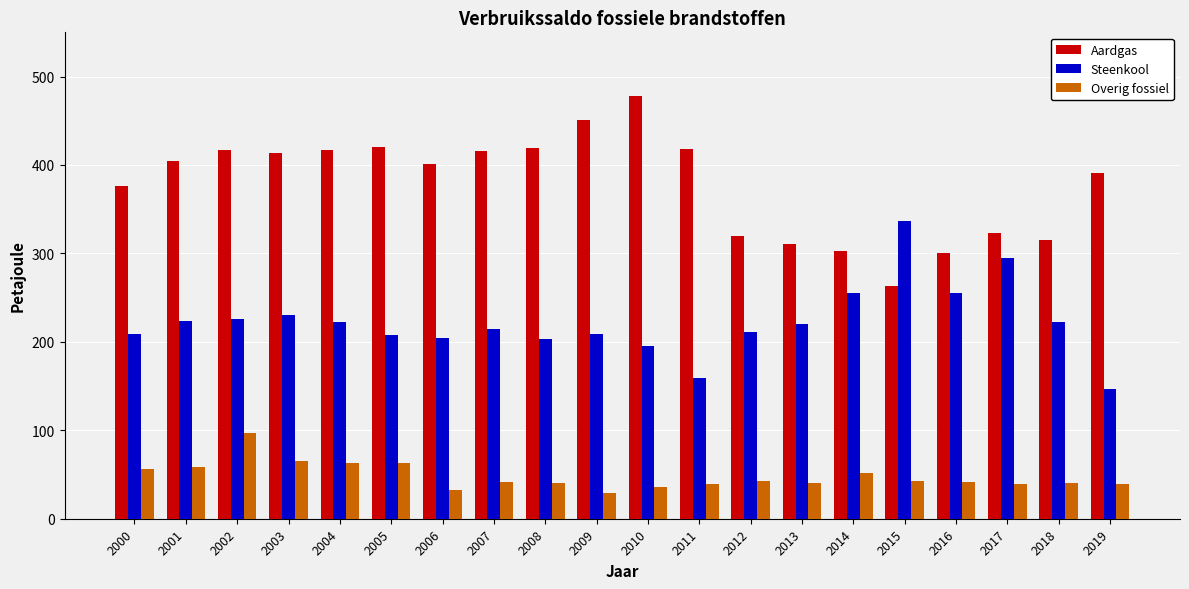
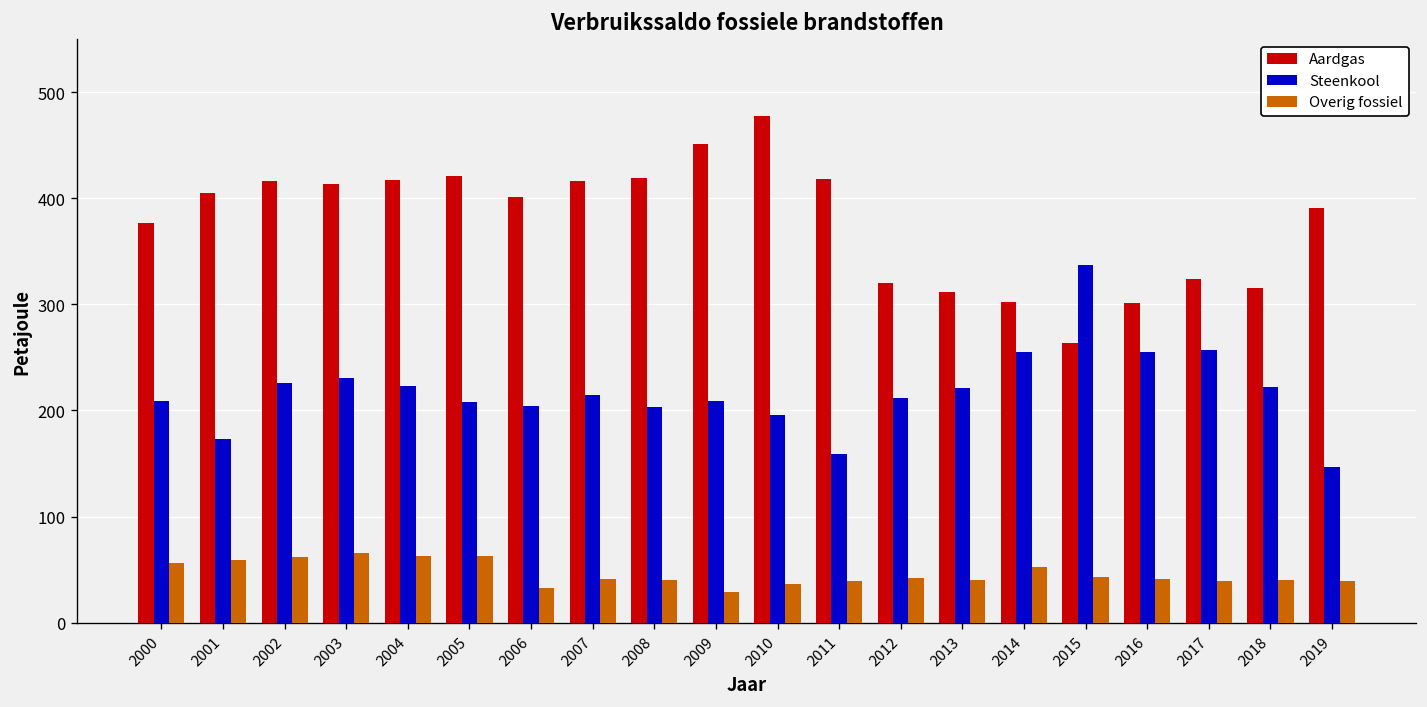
  {
    "Aardgas": {
      "2000": 380,
      "2001": 400,
      "2002": 420,
      "2003": 410,
      "2004": 420,
      "2005": 420,
      "2006": 400,
      "2007": 420,
      "2008": 420,
      "2009": 450,
      "2010": 480,
      "2011": 420,
      "2012": 320,
      "2013": 310,
      "2014": 300,
      "2015": 260,
      "2016": 300,
      "2017": 320,
      "2018": 320,
      "2019": 390
    },
    "Steenkool": {
      "2000": 210,
-     "2001": 220,
+     "2001": 170,
      "2002": 230,
      "2003": 230,
      "2004": 220,
      "2005": 210,
      "2006": 200,
      "2007": 210,
      "2008": 200,
      "2009": 210,
      "2010": 200,
      "2011": 160,
      "2012": 210,
      "2013": 220,
      "2014": 260,
      "2015": 340,
      "2016": 260,
-     "2017": 290,
+     "2017": 260,
      "2018": 220,
      "2019": 150
    },
    "Overig fossiel": {
      "2000": 60,
      "2001": 60,
-     "2002": 100,
+     "2002": 60,
      "2003": 70,
      "2004": 60,
      "2005": 60,
      "2006": 30,
      "2007": 40,
      "2008": 40,
      "2009": 30,
      "2010": 40,
      "2011": 40,
      "2012": 40,
      "2013": 40,
      "2014": 50,
      "2015": 40,
      "2016": 40,
      "2017": 40,
      "2018": 40,
      "2019": 40
    }
  }
